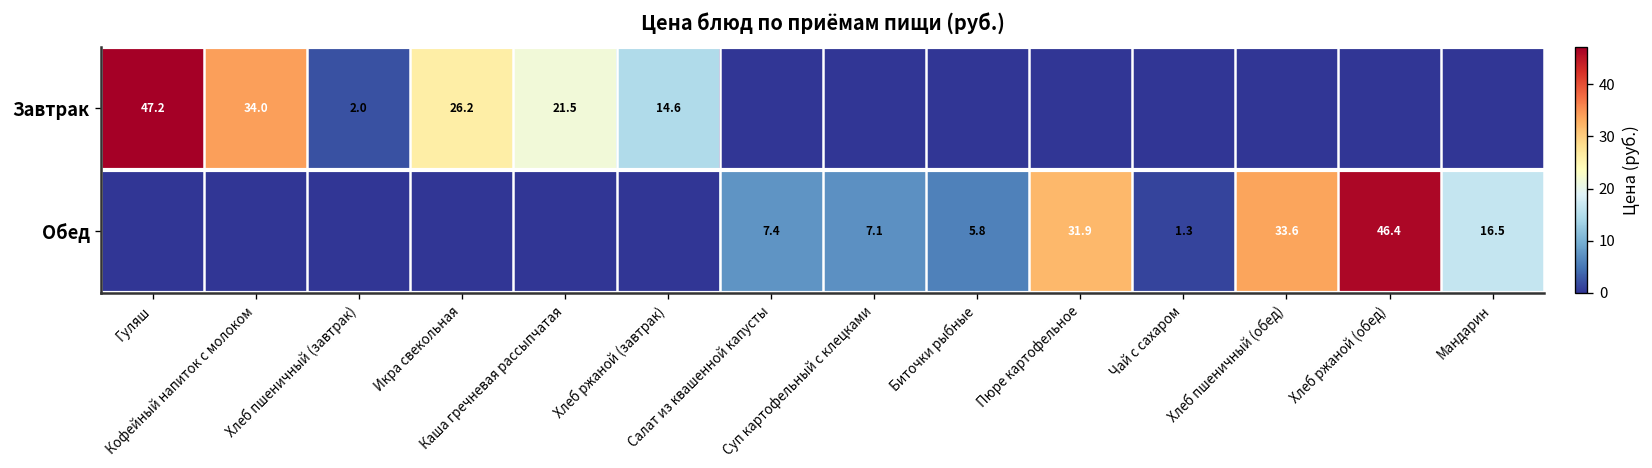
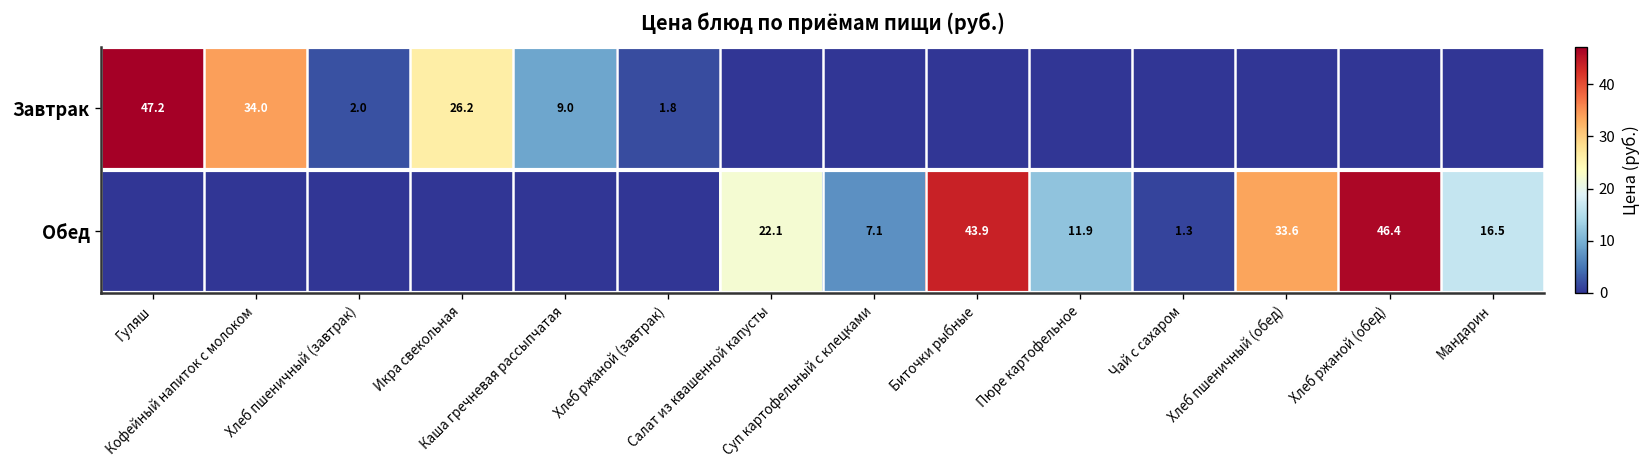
  {
    "Завтрак": {
      "Гуляш": 47.2,
      "Кофейный напиток с молоком": 34.0,
      "Хлеб пшеничный (завтрак)": 2.0,
      "Икра свекольная": 26.2,
-     "Каша гречневая рассыпчатая": 21.5,
-     "Хлеб ржаной (завтрак)": 14.6
+     "Каша гречневая рассыпчатая": 9.0,
+     "Хлеб ржаной (завтрак)": 1.8
    },
    "Обед": {
-     "Салат из квашенной капусты": 7.4,
+     "Салат из квашенной капусты": 22.1,
      "Суп картофельный с клецками": 7.1,
-     "Биточки рыбные": 5.8,
-     "Пюре картофельное": 31.9,
+     "Биточки рыбные": 43.9,
+     "Пюре картофельное": 11.9,
      "Чай с сахаром": 1.3,
      "Хлеб пшеничный (обед)": 33.6,
      "Хлеб ржаной (обед)": 46.4,
      "Мандарин": 16.5
    }
  }
